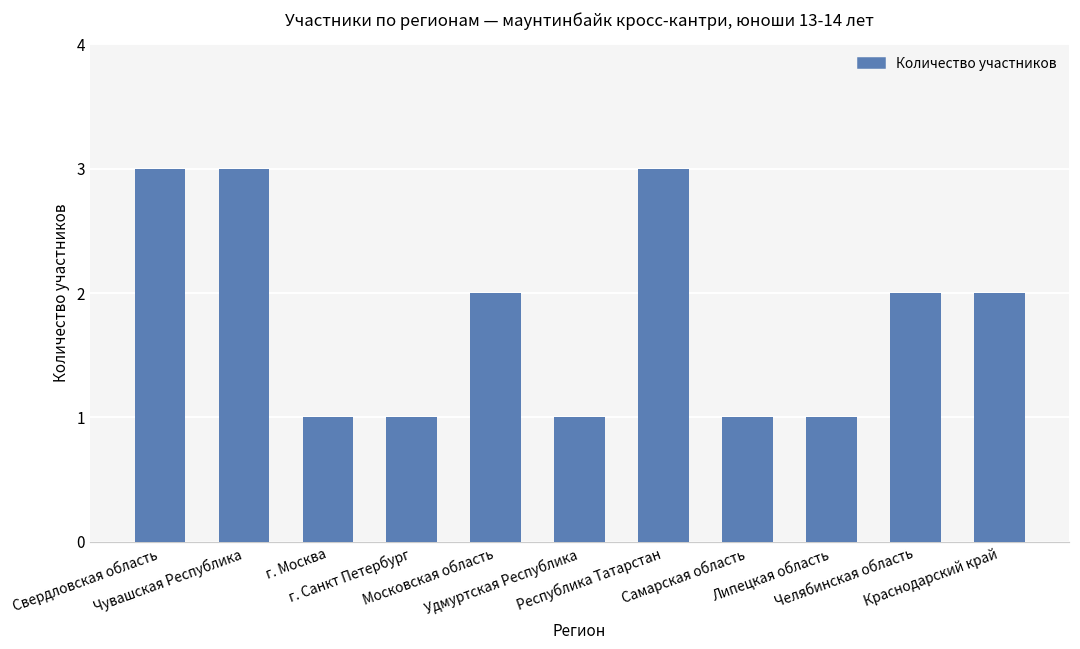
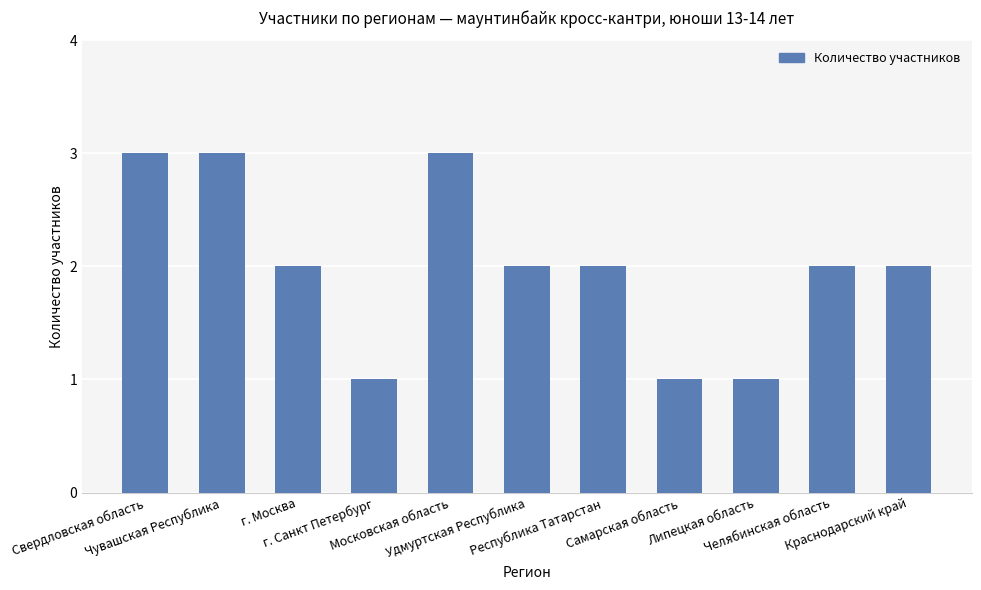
  {
    "Свердловская область": 3,
    "Чувашская Республика": 3,
-   "г. Москва": 1,
+   "г. Москва": 2,
    "г. Санкт Петербург": 1,
-   "Московская область": 2,
-   "Удмуртская Республика": 1,
-   "Республика Татарстан": 3,
+   "Московская область": 3,
+   "Удмуртская Республика": 2,
+   "Республика Татарстан": 2,
    "Самарская область": 1,
    "Липецкая область": 1,
    "Челябинская область": 2,
    "Краснодарский край": 2
  }
